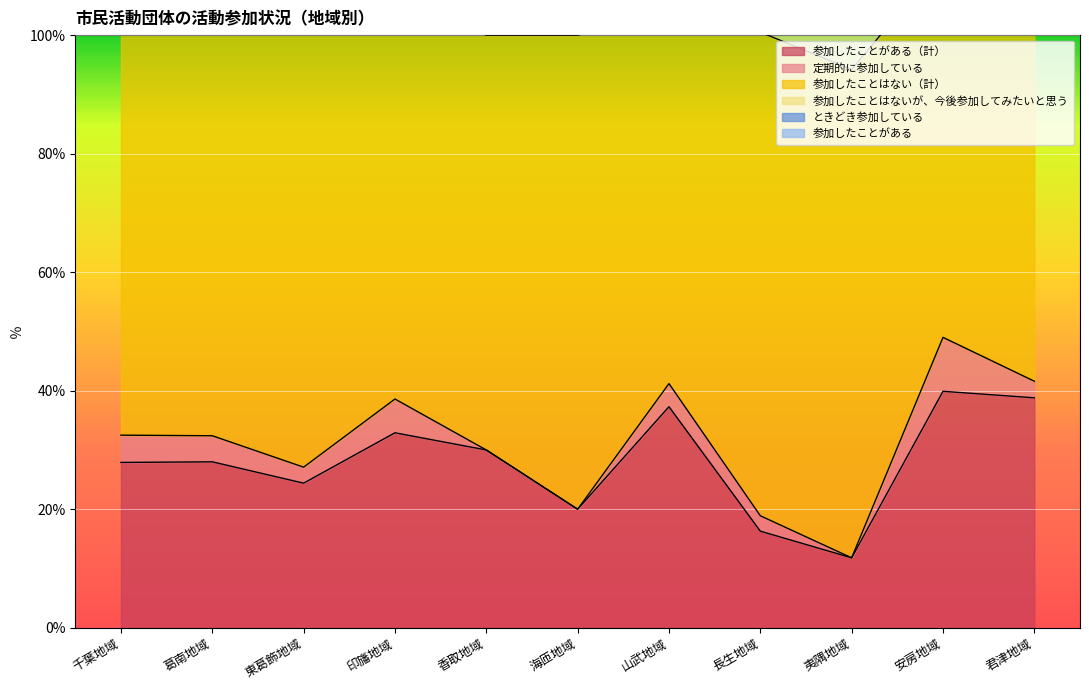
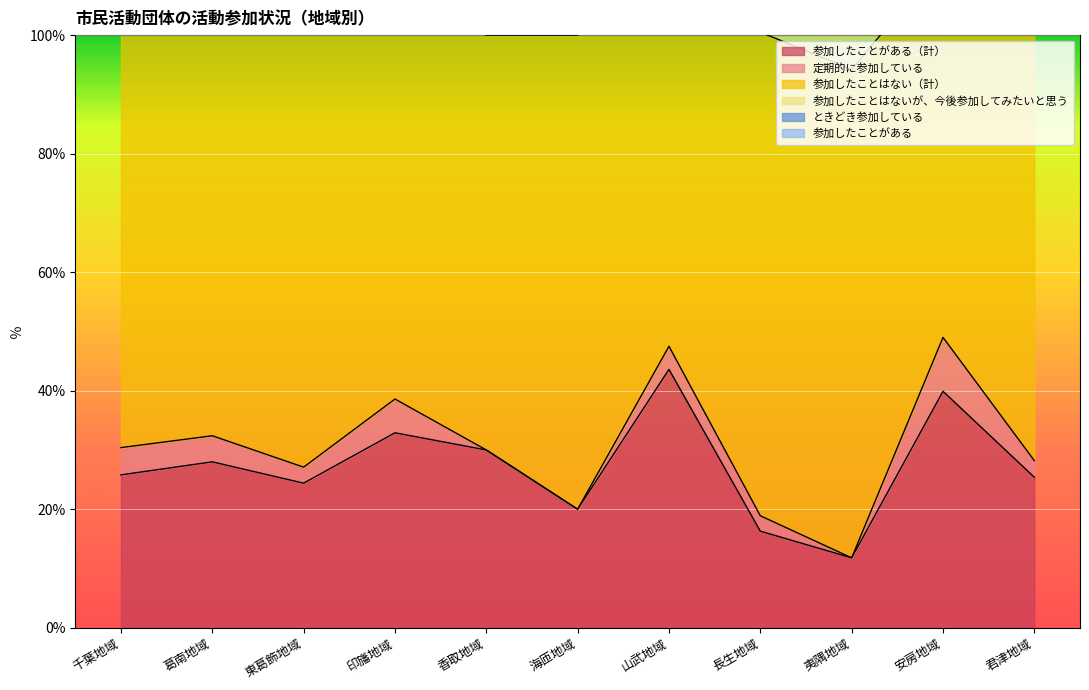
  {
    "参加したことがある（計）": {
-     "千葉地域": "28%",
+     "千葉地域": "26%",
      "葛南地域": "28%",
      "東葛飾地域": "24%",
      "印旛地域": "33%",
-     "山武地域": "37%",
+     "山武地域": "44%",
      "長生地域": "16%",
      "安房地域": "40%",
-     "君津地域": "39%"
+     "君津地域": "25%"
    },
    "定期的に参加している": {
      "千葉地域": "5%",
      "葛南地域": "4%",
      "東葛飾地域": "3%",
      "印旛地域": "6%",
      "山武地域": "4%",
      "長生地域": "3%",
      "安房地域": "9%",
      "君津地域": "3%"
    },
    "参加したことはない（計）": {
      "香取地域": "70%",
      "海匝地域": "80%"
    }
  }
